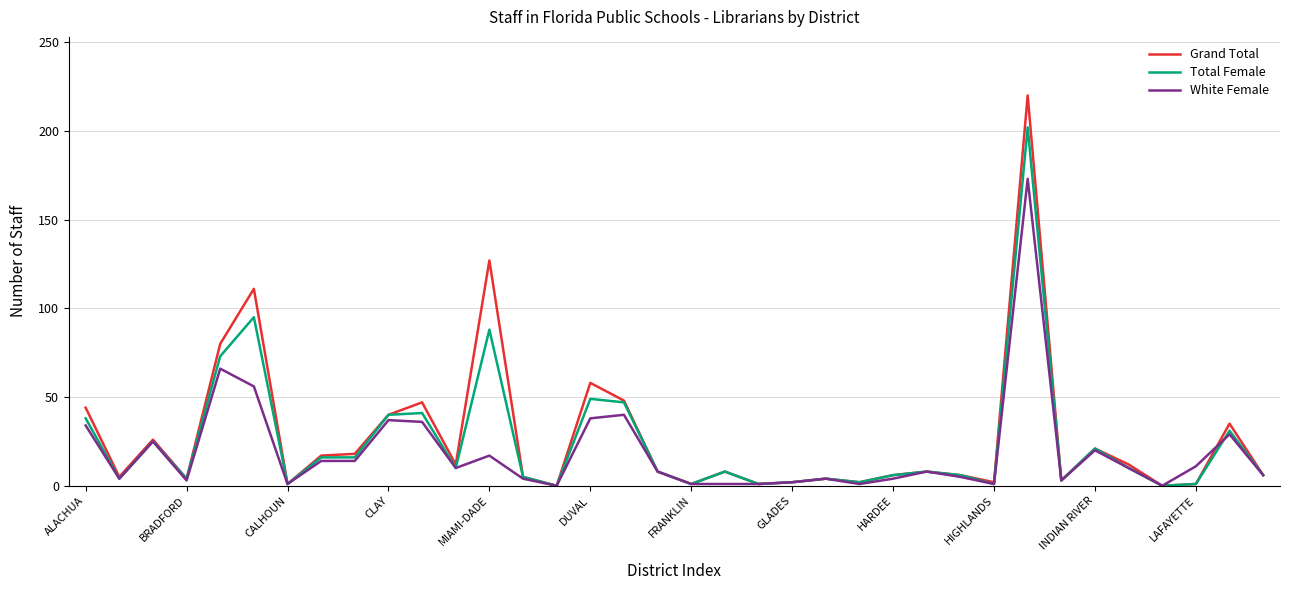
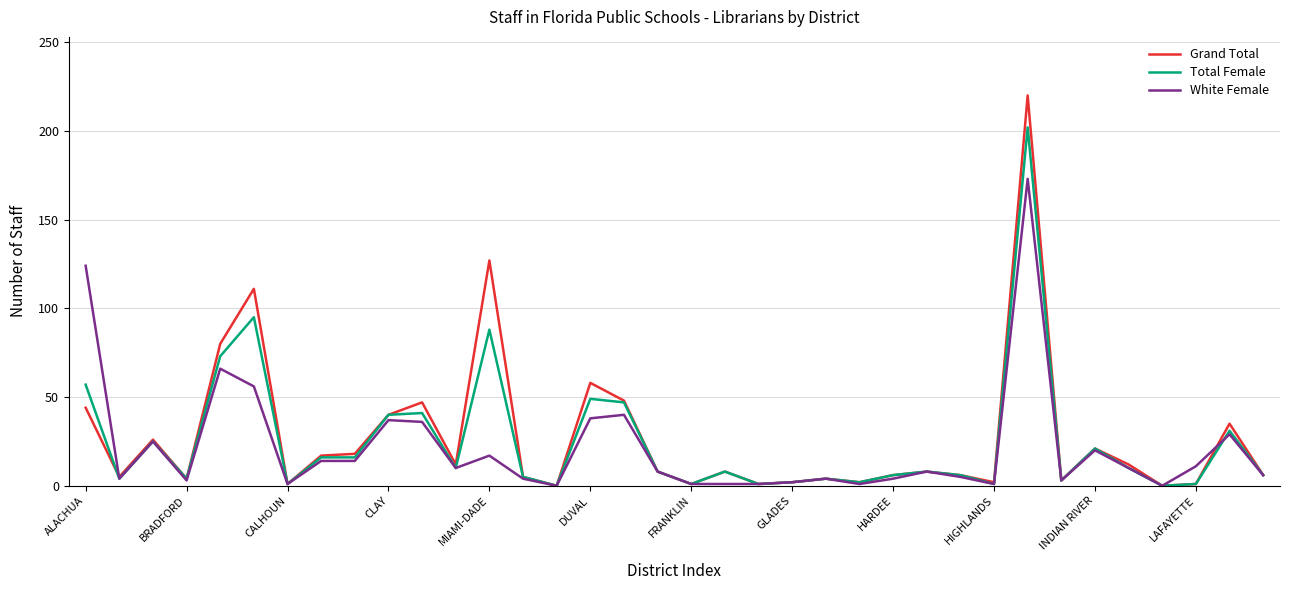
  {
    "Grand Total": {
      "ALACHUA": 44,
      "MIAMI-DADE": 127,
      "DUVAL": 58
    },
    "Total Female": {
-     "ALACHUA": 38,
+     "ALACHUA": 57,
      "MIAMI-DADE": 88,
      "DUVAL": 49
    },
    "White Female": {
-     "ALACHUA": 34,
+     "ALACHUA": 124,
      "CLAY": 37,
      "MIAMI-DADE": 17,
      "DUVAL": 38,
      "HARDEE": 4,
      "LAFAYETTE": 11
    }
  }
